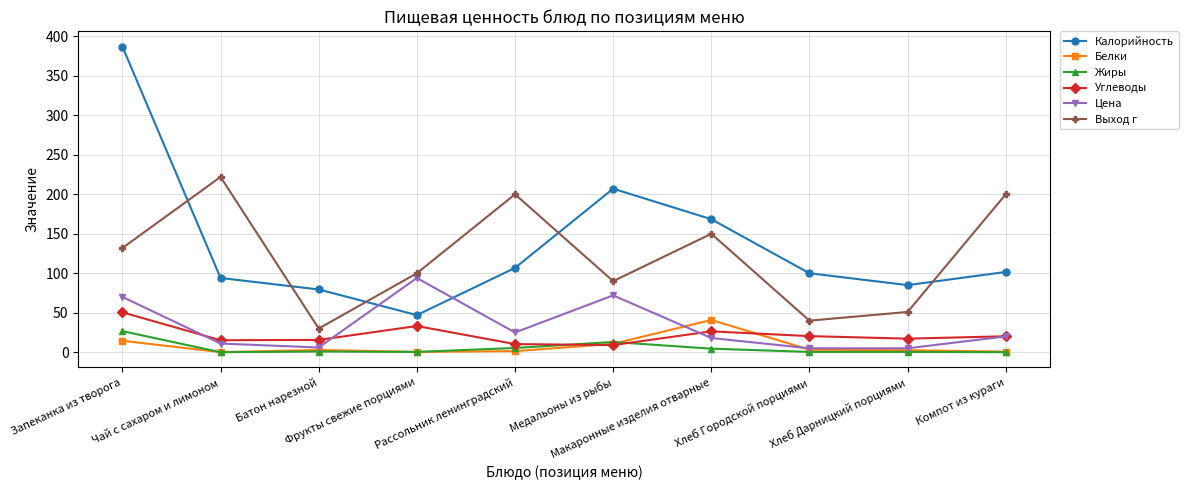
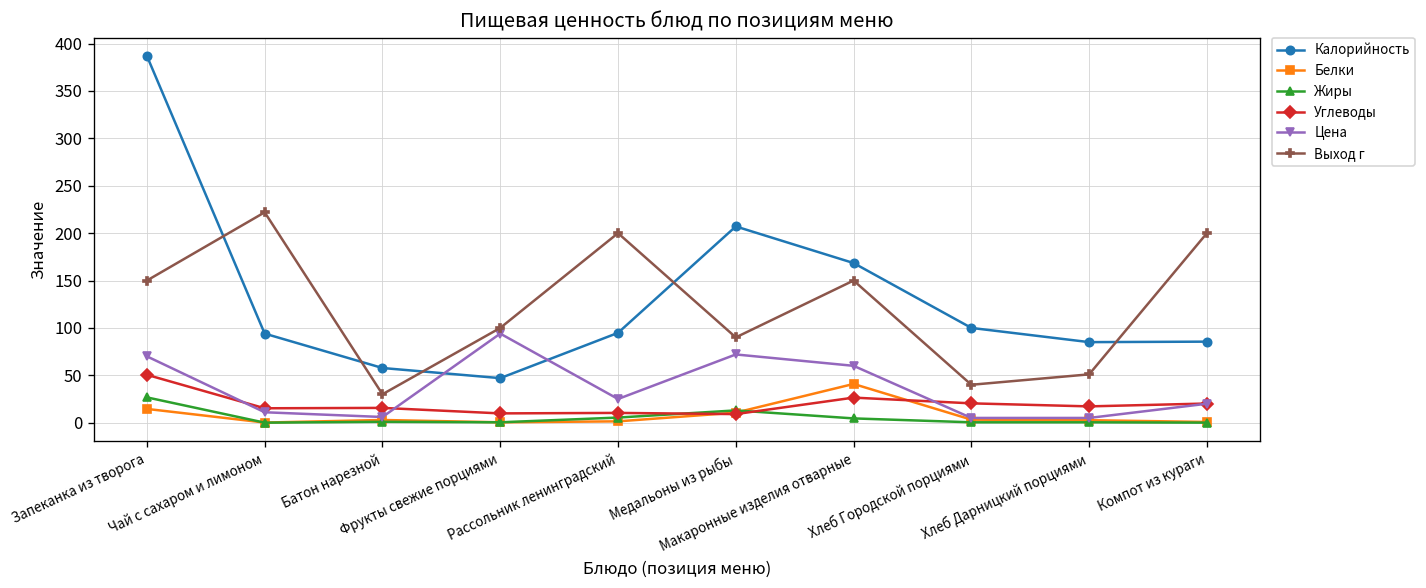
  {
    "Калорийность": {
      "Запеканка из творога": 390,
      "Чай с сахаром и лимоном": 90,
-     "Батон нарезной": 80,
+     "Батон нарезной": 60,
      "Фрукты свежие порциями": 50,
-     "Рассольник ленинградский": 110,
+     "Рассольник ленинградский": 90,
      "Медальоны из рыбы": 210,
      "Макаронные изделия отварные": 170,
      "Хлеб Городской порциями": 100,
      "Хлеб Дарницкий порциями": 90,
-     "Компот из кураги": 100
+     "Компот из кураги": 90
    },
    "Белки": {
      "Запеканка из творога": 10,
      "Рассольник ленинградский": 0,
      "Макаронные изделия отварные": 40
    },
    "Жиры": {
      "Запеканка из творога": 30,
      "Рассольник ленинградский": 10,
      "Макаронные изделия отварные": 0
    },
    "Углеводы": {
      "Запеканка из творога": 50,
      "Чай с сахаром и лимоном": 20,
      "Батон нарезной": 20,
-     "Фрукты свежие порциями": 30,
+     "Фрукты свежие порциями": 10,
      "Рассольник ленинградский": 10,
      "Макаронные изделия отварные": 30,
      "Хлеб Городской порциями": 20,
      "Хлеб Дарницкий порциями": 20
    },
    "Цена": {
      "Запеканка из творога": 70,
      "Чай с сахаром и лимоном": 10,
      "Фрукты свежие порциями": 90,
      "Рассольник ленинградский": 30,
      "Медальоны из рыбы": 70,
-     "Макаронные изделия отварные": 20
+     "Макаронные изделия отварные": 60
    },
    "Выход г": {
-     "Запеканка из творога": 130,
+     "Запеканка из творога": 150,
      "Чай с сахаром и лимоном": 220,
      "Батон нарезной": 30,
      "Фрукты свежие порциями": 100,
      "Рассольник ленинградский": 200,
      "Медальоны из рыбы": 90,
      "Макаронные изделия отварные": 150,
      "Хлеб Городской порциями": 40,
      "Хлеб Дарницкий порциями": 50,
      "Компот из кураги": 200
    }
  }
